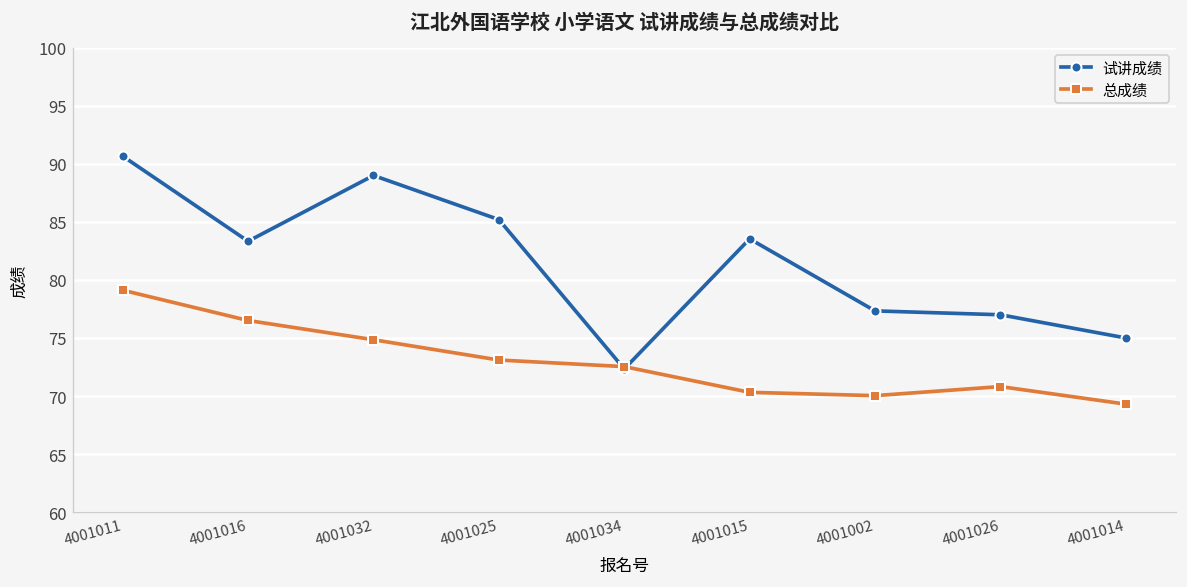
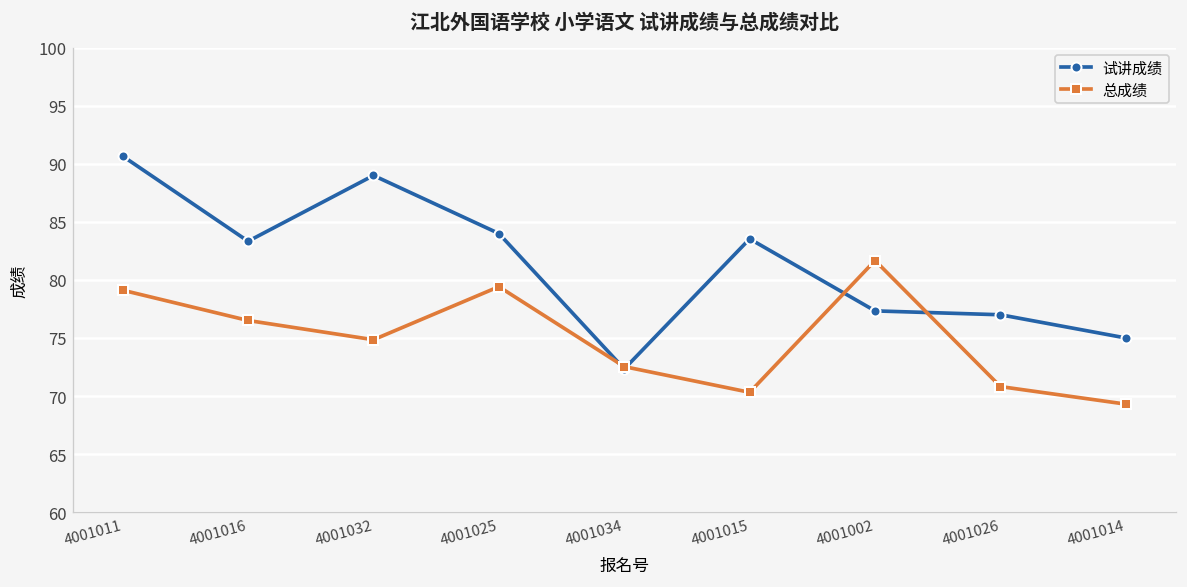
  {
    "试讲成绩": {
      "4001011": 91,
      "4001016": 83,
      "4001032": 89,
-     "4001025": 85,
+     "4001025": 84,
      "4001015": 84,
      "4001002": 77,
      "4001026": 77,
      "4001014": 75
    },
    "总成绩": {
      "4001011": 79,
      "4001016": 77,
      "4001032": 75,
-     "4001025": 73,
+     "4001025": 79,
      "4001015": 70,
-     "4001002": 70,
+     "4001002": 82,
      "4001026": 71,
      "4001014": 69
    }
  }
